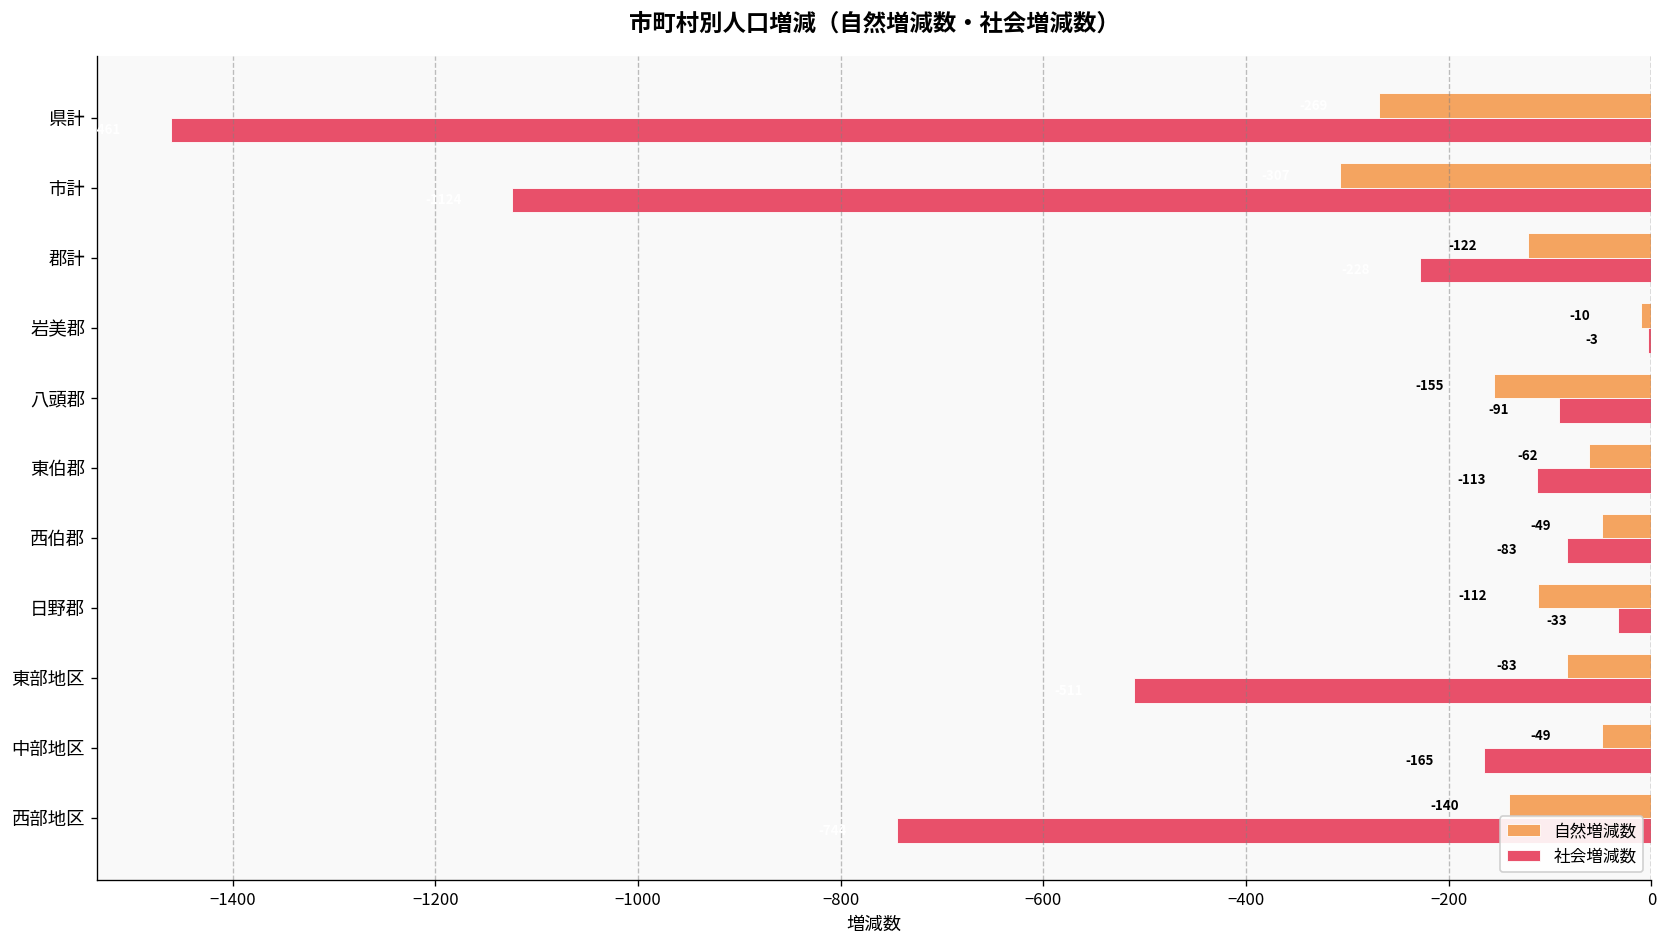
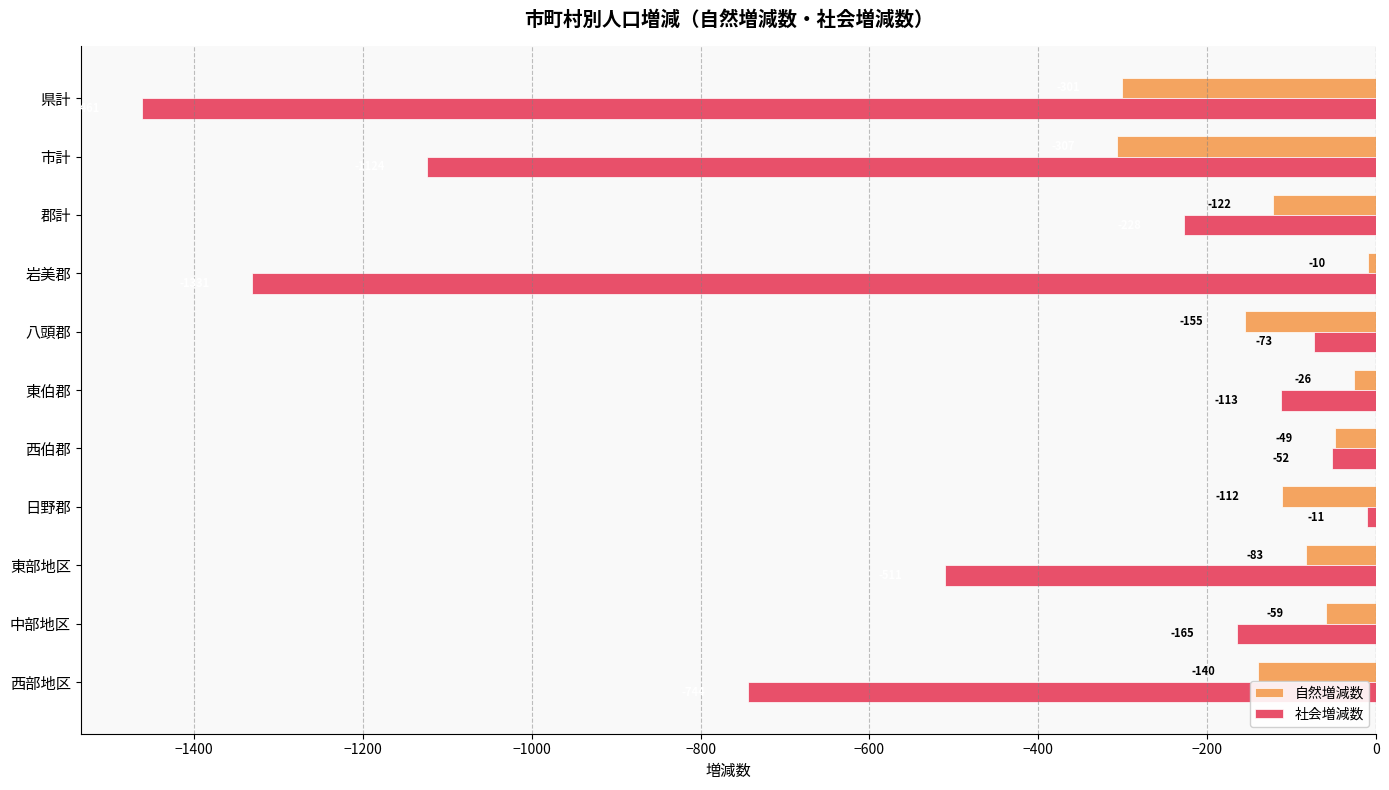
  {
    "自然増減数": {
-     "県計": -270,
-     "東伯郡": -62,
-     "中部地区": -49
+     "県計": -300,
+     "東伯郡": -26,
+     "中部地区": -59
    },
    "社会増減数": {
-     "岩美郡": 0,
-     "八頭郡": -91,
-     "西伯郡": -83,
-     "日野郡": -33
+     "岩美郡": -1330,
+     "八頭郡": -73,
+     "西伯郡": -52,
+     "日野郡": -11
    }
  }
